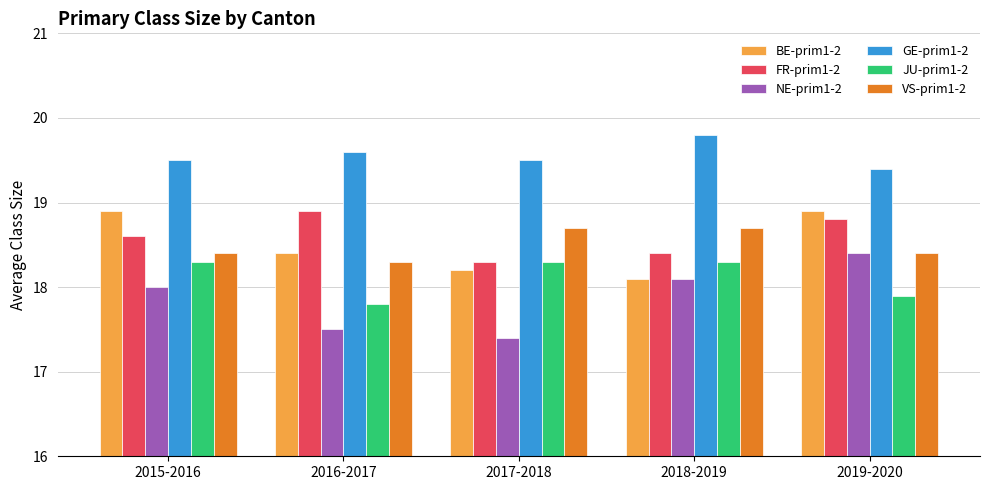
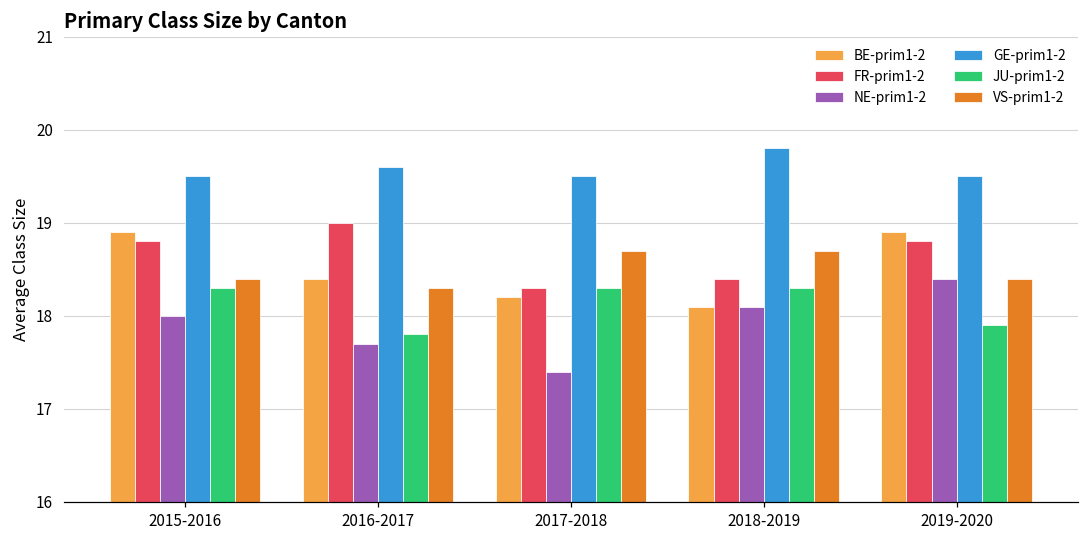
  {
    "FR-prim1-2": {
-     "2015-2016": 18.6,
-     "2016-2017": 18.9,
+     "2015-2016": 18.8,
+     "2016-2017": 19.0,
      "2017-2018": 18.3,
      "2018-2019": 18.4,
      "2019-2020": 18.8
    },
    "NE-prim1-2": {
      "2015-2016": 18.0,
-     "2016-2017": 17.5,
+     "2016-2017": 17.7,
      "2017-2018": 17.4,
      "2018-2019": 18.1,
      "2019-2020": 18.4
    },
    "GE-prim1-2": {
      "2015-2016": 19.5,
      "2016-2017": 19.6,
      "2017-2018": 19.5,
      "2018-2019": 19.8,
-     "2019-2020": 19.4
+     "2019-2020": 19.5
    },
    "JU-prim1-2": {
      "2015-2016": 18.3,
      "2016-2017": 17.8,
      "2017-2018": 18.3,
      "2018-2019": 18.3,
      "2019-2020": 17.9
    }
  }
